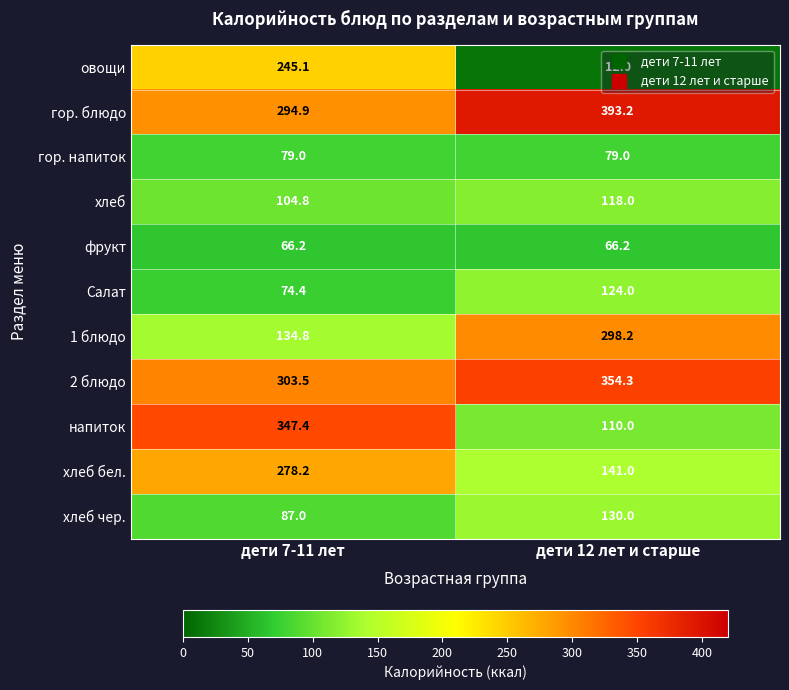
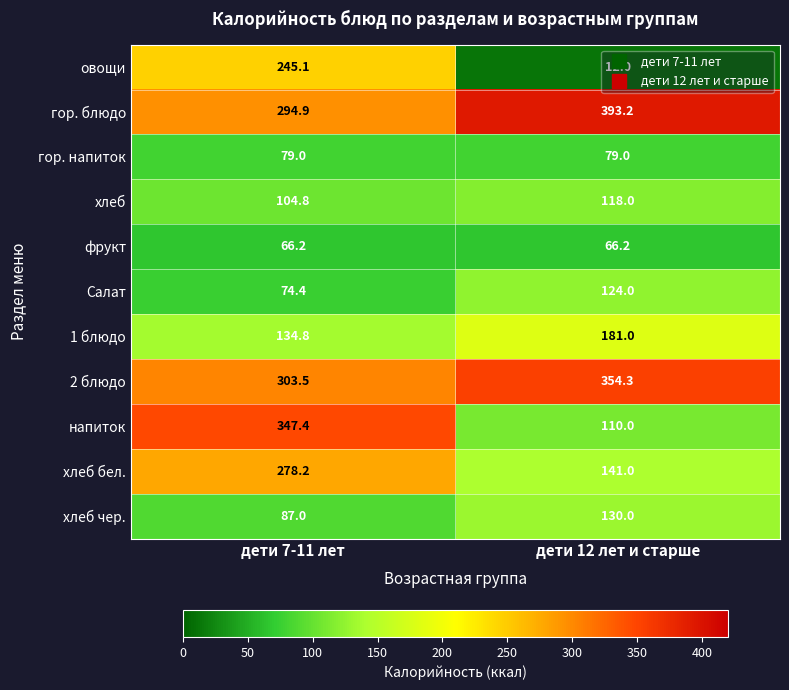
  {
    "овощи": {
      "дети 7-11 лет": 245.1
    },
    "гор. блюдо": {
      "дети 7-11 лет": 294.9,
      "дети 12 лет и старше": 393.2
    },
    "гор. напиток": {
      "дети 7-11 лет": 79.0,
      "дети 12 лет и старше": 79.0
    },
    "хлеб": {
      "дети 7-11 лет": 104.8,
      "дети 12 лет и старше": 118.0
    },
    "фрукт": {
      "дети 7-11 лет": 66.2,
      "дети 12 лет и старше": 66.2
    },
    "Салат": {
      "дети 7-11 лет": 74.4,
      "дети 12 лет и старше": 124.0
    },
    "1 блюдо": {
      "дети 7-11 лет": 134.8,
-     "дети 12 лет и старше": 298.2
+     "дети 12 лет и старше": 181.0
    },
    "2 блюдо": {
      "дети 7-11 лет": 303.5,
      "дети 12 лет и старше": 354.3
    },
    "напиток": {
      "дети 7-11 лет": 347.4,
      "дети 12 лет и старше": 110.0
    },
    "хлеб бел.": {
      "дети 7-11 лет": 278.2,
      "дети 12 лет и старше": 141.0
    },
    "хлеб чер.": {
      "дети 7-11 лет": 87.0,
      "дети 12 лет и старше": 130.0
    }
  }
